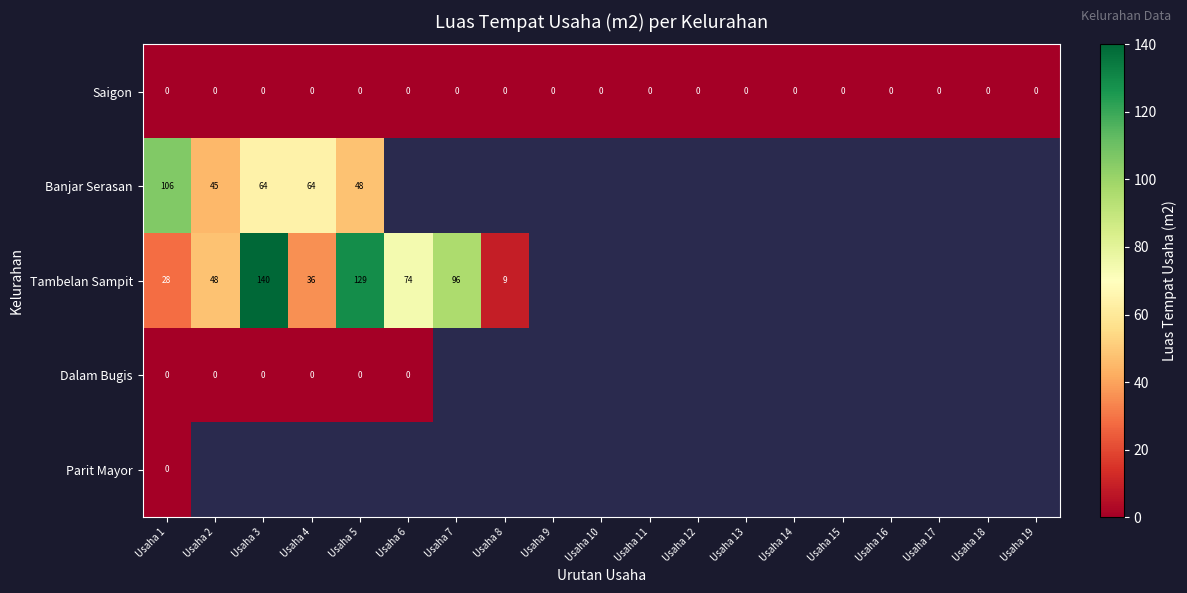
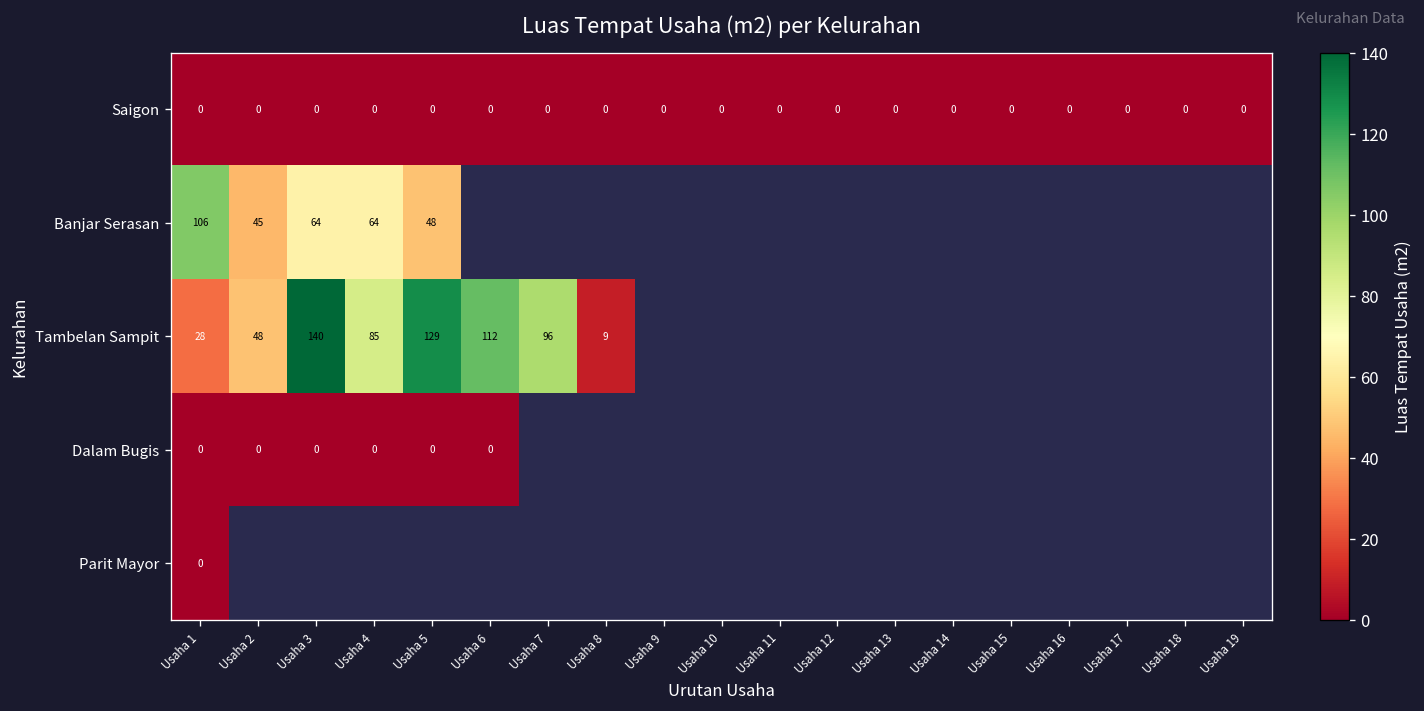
  {
    "Saigon": {
      "Usaha 1": 0,
      "Usaha 2": 0,
      "Usaha 3": 0,
      "Usaha 4": 0,
      "Usaha 5": 0,
      "Usaha 6": 0,
      "Usaha 7": 0,
      "Usaha 8": 0,
      "Usaha 9": 0,
      "Usaha 10": 0,
      "Usaha 11": 0,
      "Usaha 12": 0,
      "Usaha 13": 0,
      "Usaha 14": 0,
      "Usaha 15": 0,
      "Usaha 16": 0,
      "Usaha 17": 0,
      "Usaha 18": 0,
      "Usaha 19": 0
    },
    "Banjar Serasan": {
      "Usaha 1": 106,
      "Usaha 2": 45,
      "Usaha 3": 64,
      "Usaha 4": 64,
      "Usaha 5": 48
    },
    "Tambelan Sampit": {
      "Usaha 1": 28,
      "Usaha 2": 48,
      "Usaha 3": 140,
-     "Usaha 4": 36,
+     "Usaha 4": 85,
      "Usaha 5": 129,
-     "Usaha 6": 74,
+     "Usaha 6": 112,
      "Usaha 7": 96,
      "Usaha 8": 9
    },
    "Dalam Bugis": {
      "Usaha 1": 0,
      "Usaha 2": 0,
      "Usaha 3": 0,
      "Usaha 4": 0,
      "Usaha 5": 0,
      "Usaha 6": 0
    },
    "Parit Mayor": {
      "Usaha 1": 0
    }
  }
